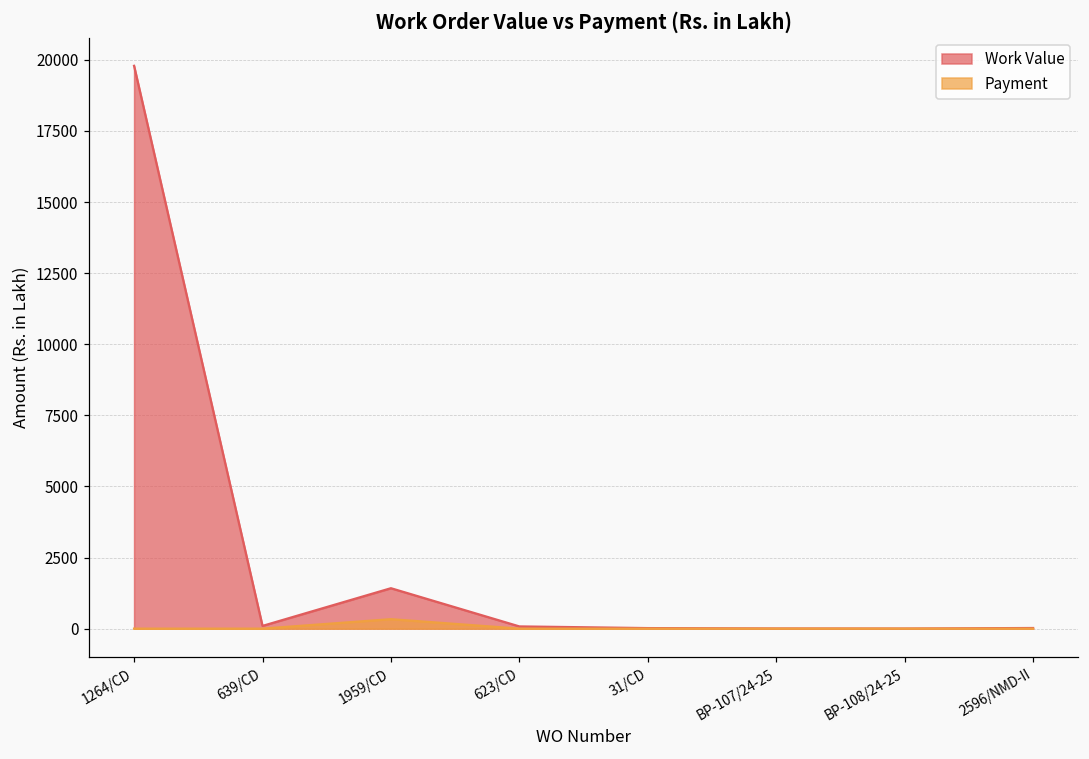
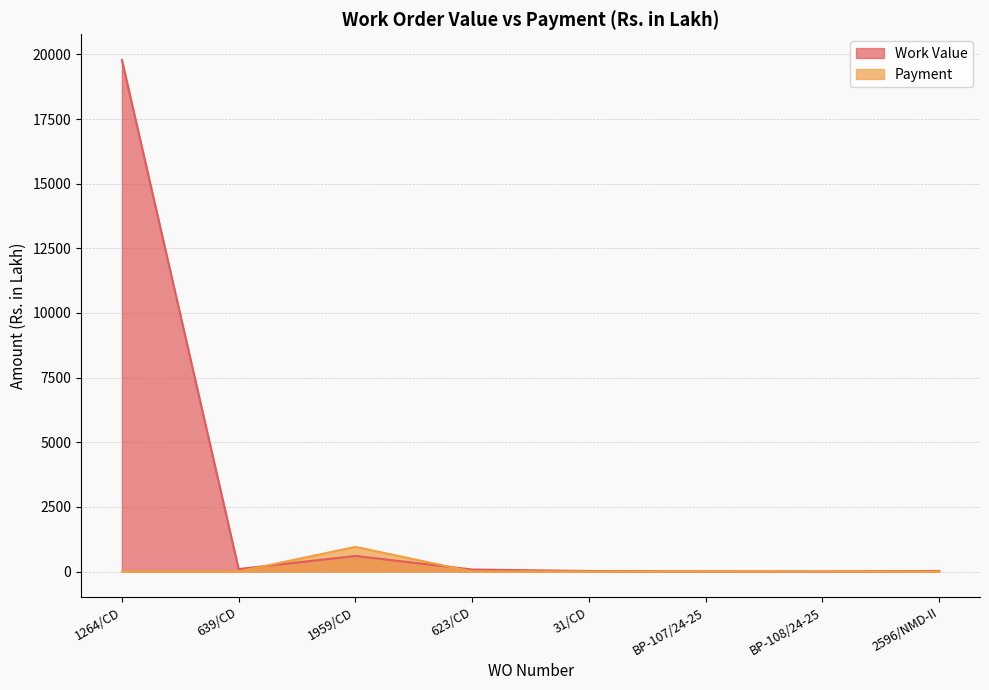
  {
    "Work Value": {
      "1264/CD": 19800,
-     "1959/CD": 1400
+     "1959/CD": 600
    },
    "Payment": {
      "1264/CD": 0,
-     "1959/CD": 300
+     "1959/CD": 1000
    }
  }
